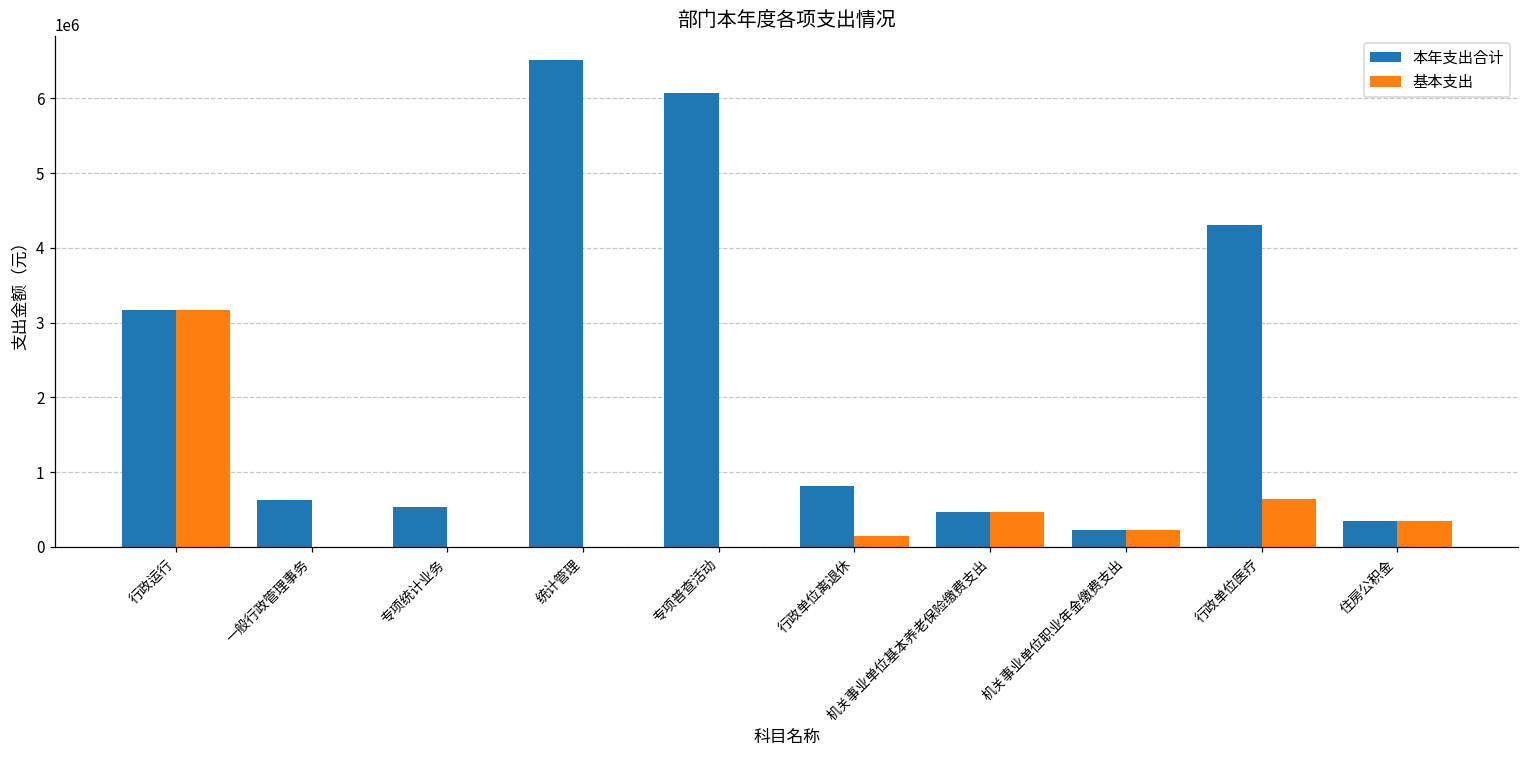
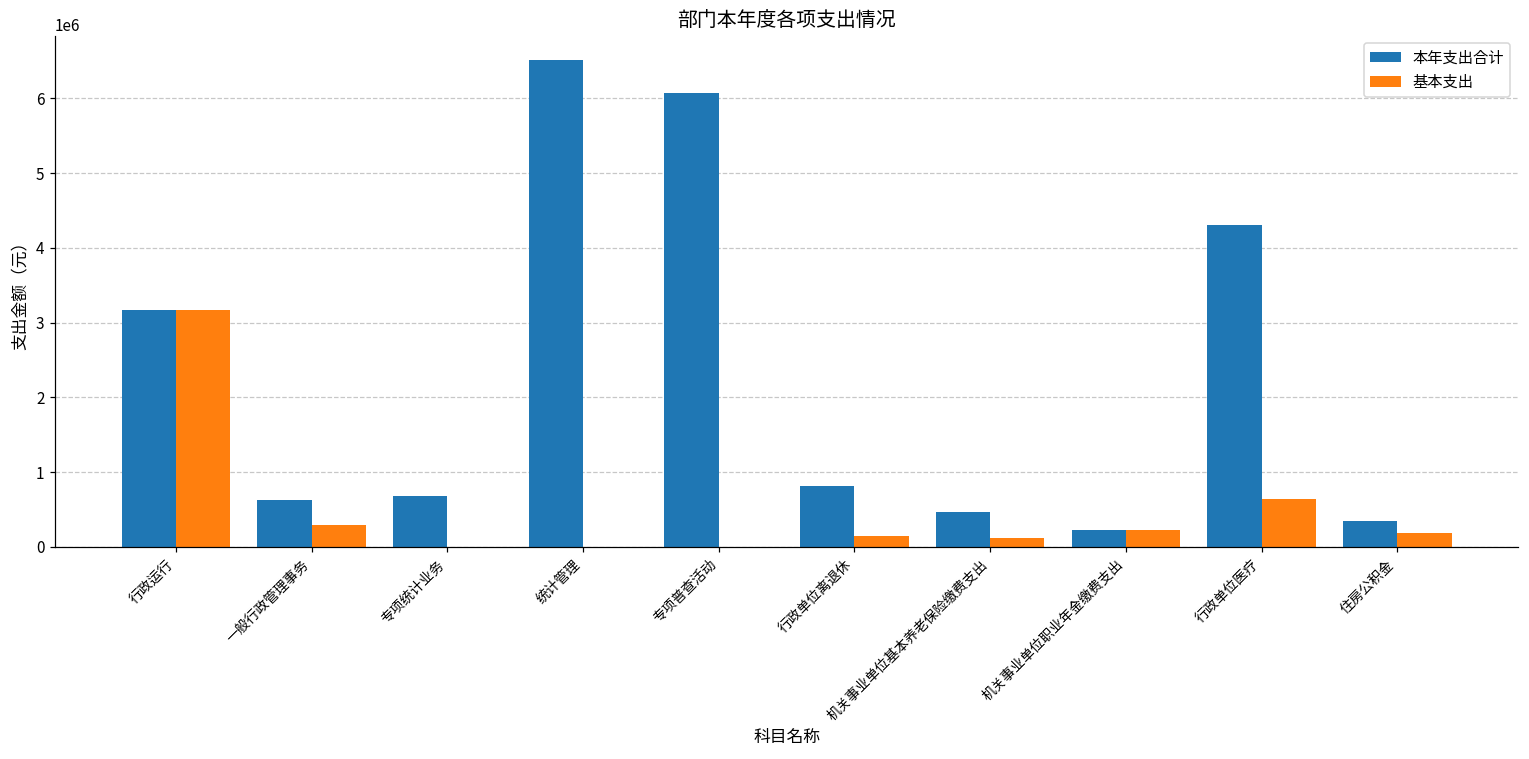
  {
    "本年支出合计": {
      "行政运行": 3200000,
      "一般行政管理事务": 600000,
-     "专项统计业务": 500000,
+     "专项统计业务": 700000,
      "统计管理": 6500000,
      "专项普查活动": 6100000,
      "行政单位离退休": 800000,
      "机关事业单位基本养老保险缴费支出": 500000,
      "机关事业单位职业年金缴费支出": 200000,
      "行政单位医疗": 4300000,
      "住房公积金": 300000
    },
    "基本支出": {
      "行政运行": 3200000,
-     "一般行政管理事务": 0,
+     "一般行政管理事务": 300000,
      "专项统计业务": 0,
      "统计管理": 0,
      "专项普查活动": 0,
      "行政单位离退休": 100000,
-     "机关事业单位基本养老保险缴费支出": 500000,
+     "机关事业单位基本养老保险缴费支出": 100000,
      "机关事业单位职业年金缴费支出": 200000,
      "行政单位医疗": 600000,
-     "住房公积金": 300000
+     "住房公积金": 200000
    }
  }
